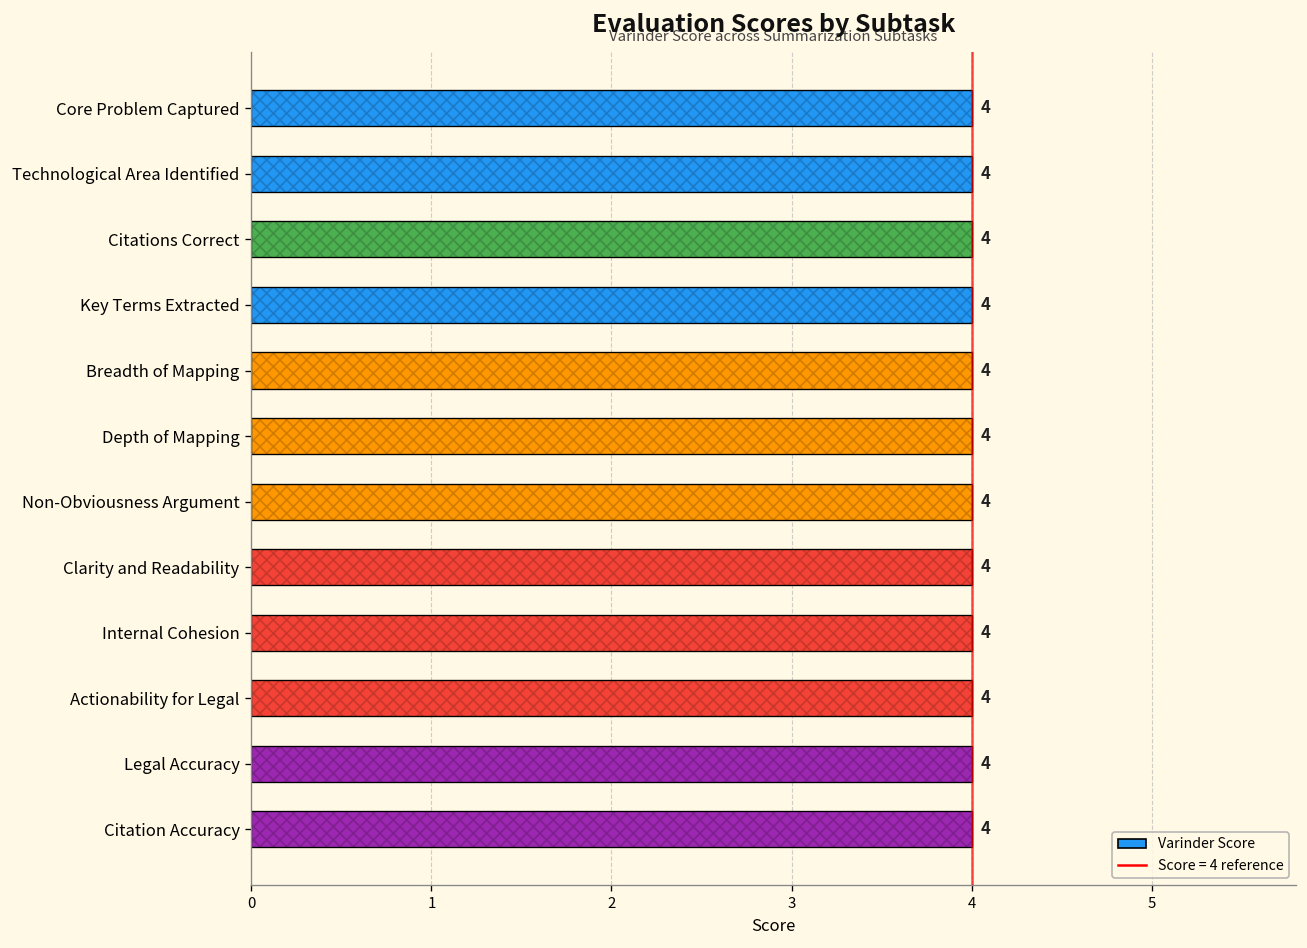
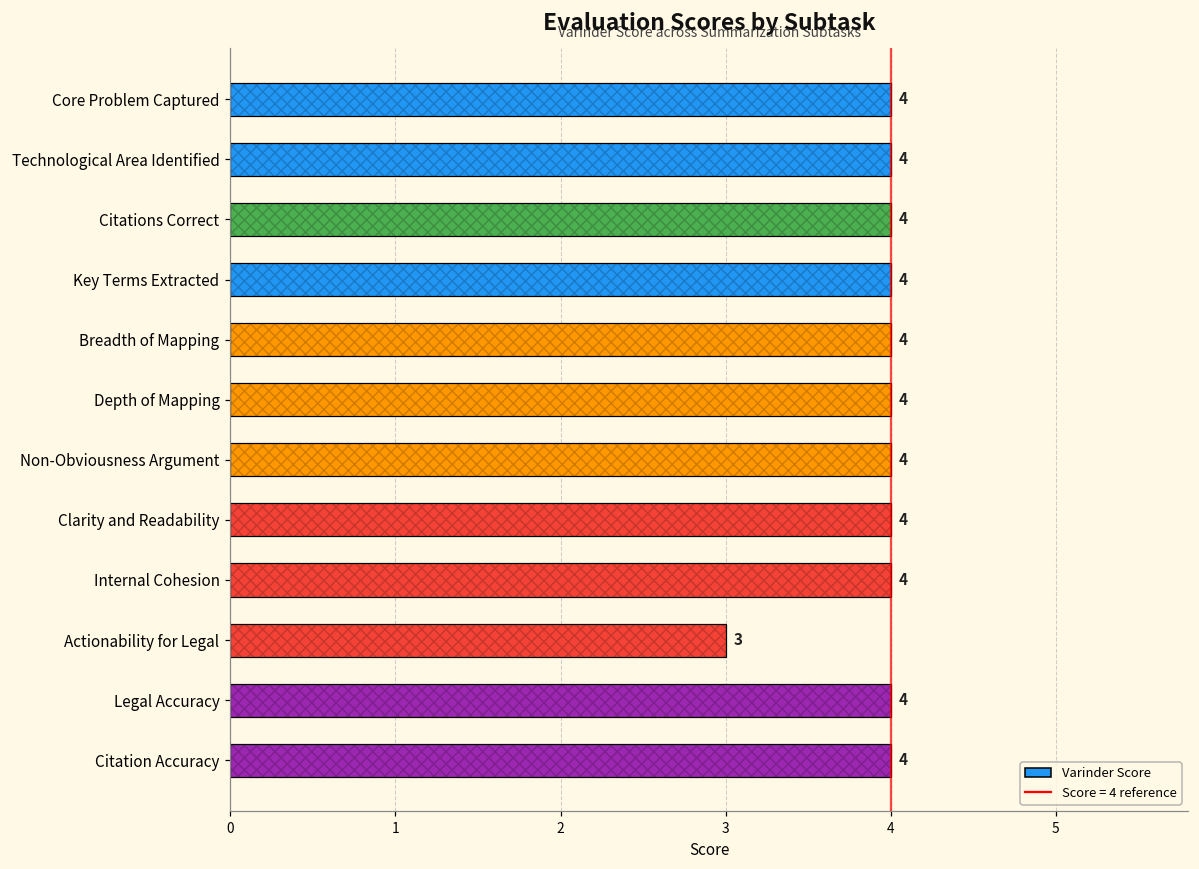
  {
    "Core Problem Captured": 4,
    "Technological Area Identified": 4,
    "Citations Correct": 4,
    "Key Terms Extracted": 4,
    "Breadth of Mapping": 4,
    "Depth of Mapping": 4,
    "Non-Obviousness Argument": 4,
    "Clarity and Readability": 4,
    "Internal Cohesion": 4,
-   "Actionability for Legal": 4,
+   "Actionability for Legal": 3,
    "Legal Accuracy": 4,
    "Citation Accuracy": 4
  }
